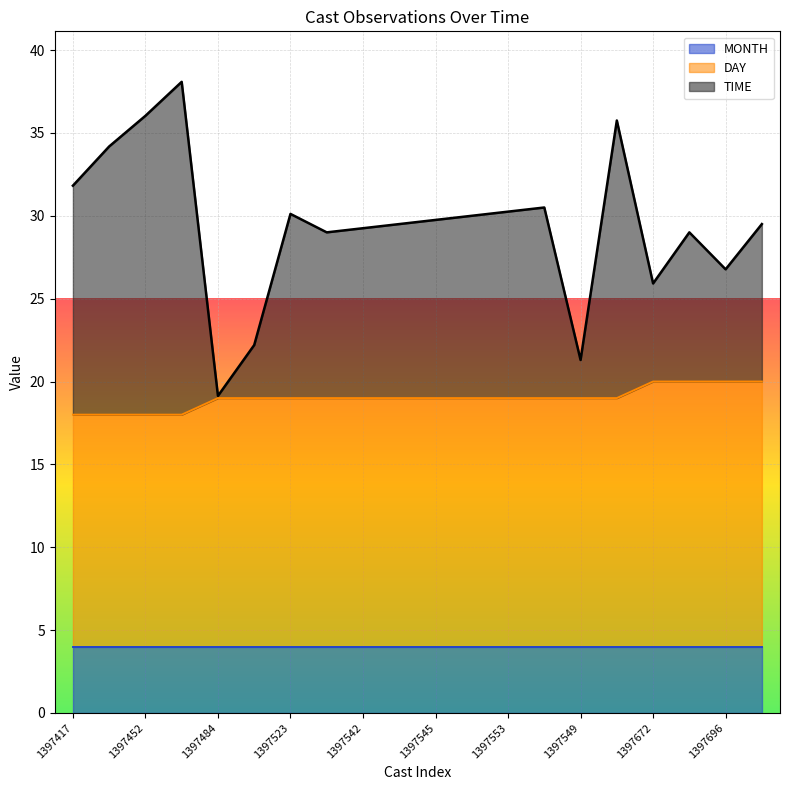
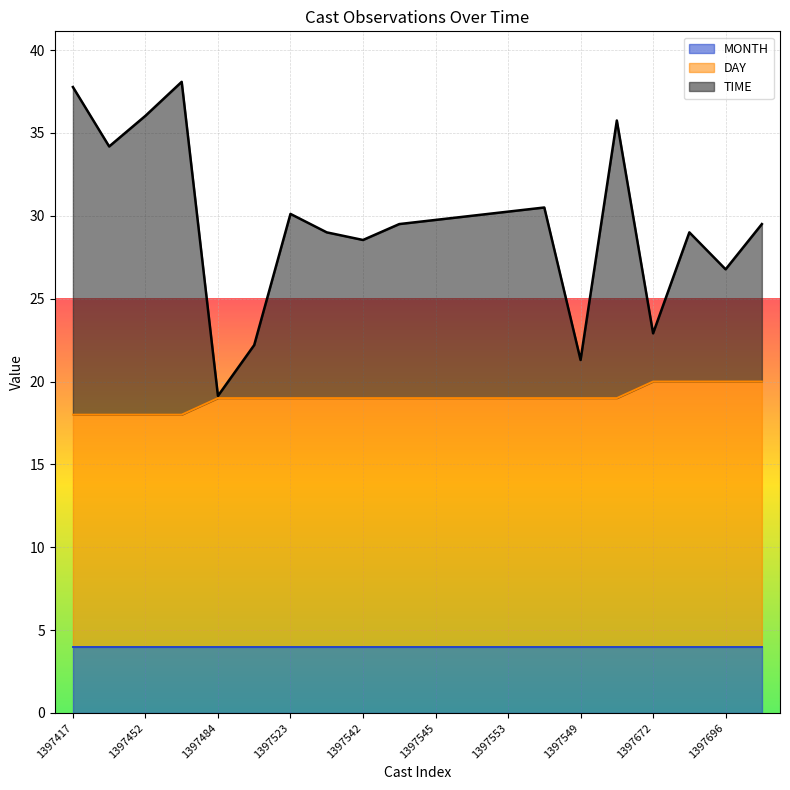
  {
    "MONTH": {
      "1397417": 4.0,
      "1397452": 4.0,
      "1397484": 4.0,
      "1397523": 4.0,
      "1397542": 4.0,
      "1397545": 4.0,
      "1397553": 4.0,
      "1397549": 4.0,
      "1397672": 4.0,
      "1397696": 4.0
    },
    "DAY": {
      "1397417": 14.0,
      "1397452": 14.0,
      "1397523": 15.0,
      "1397542": 15.0,
      "1397545": 15.0,
      "1397553": 15.0,
      "1397549": 15.0,
      "1397672": 16.0,
      "1397696": 16.0
    },
    "TIME": {
-     "1397417": 13.8,
+     "1397417": 19.8,
      "1397452": 18.0,
      "1397523": 11.1,
-     "1397542": 10.3,
+     "1397542": 9.5,
      "1397545": 10.8,
      "1397553": 11.3,
      "1397549": 2.3,
-     "1397672": 5.9,
+     "1397672": 2.9,
      "1397696": 6.8
    }
  }
